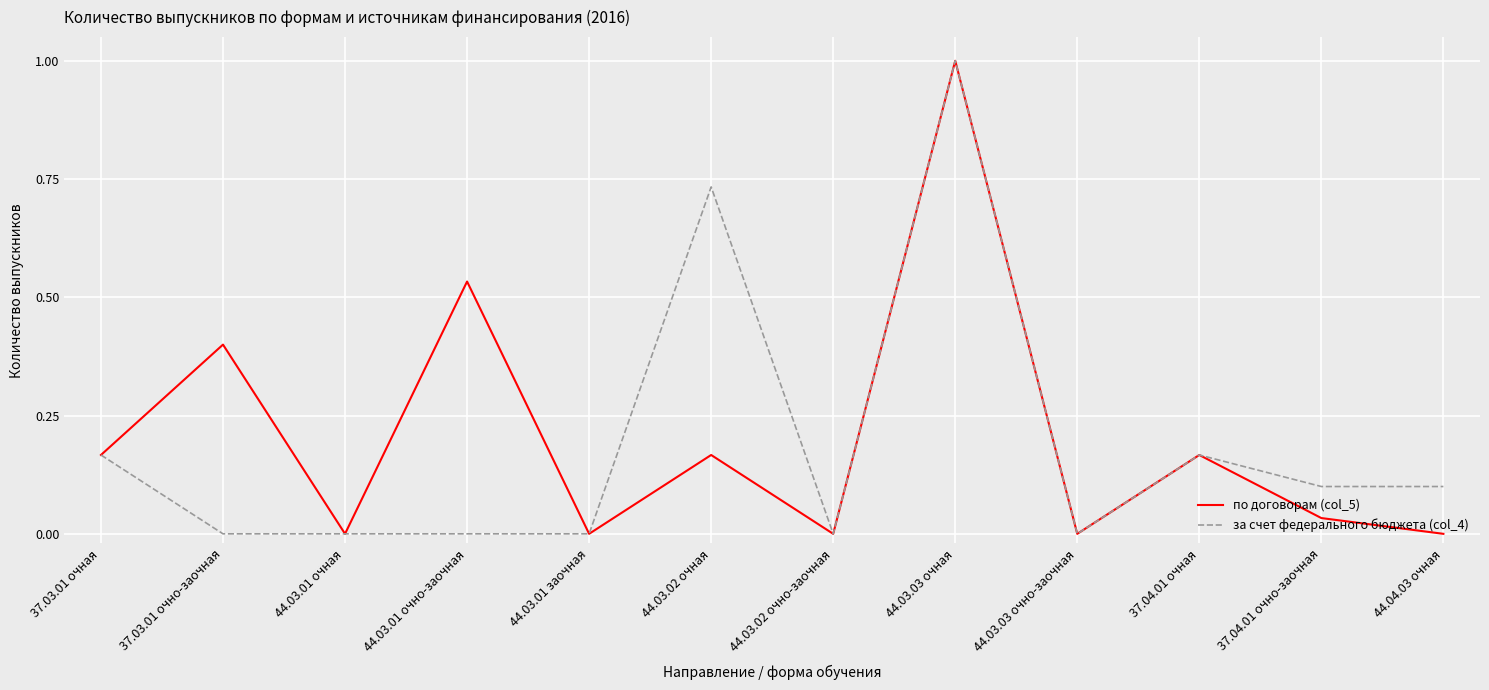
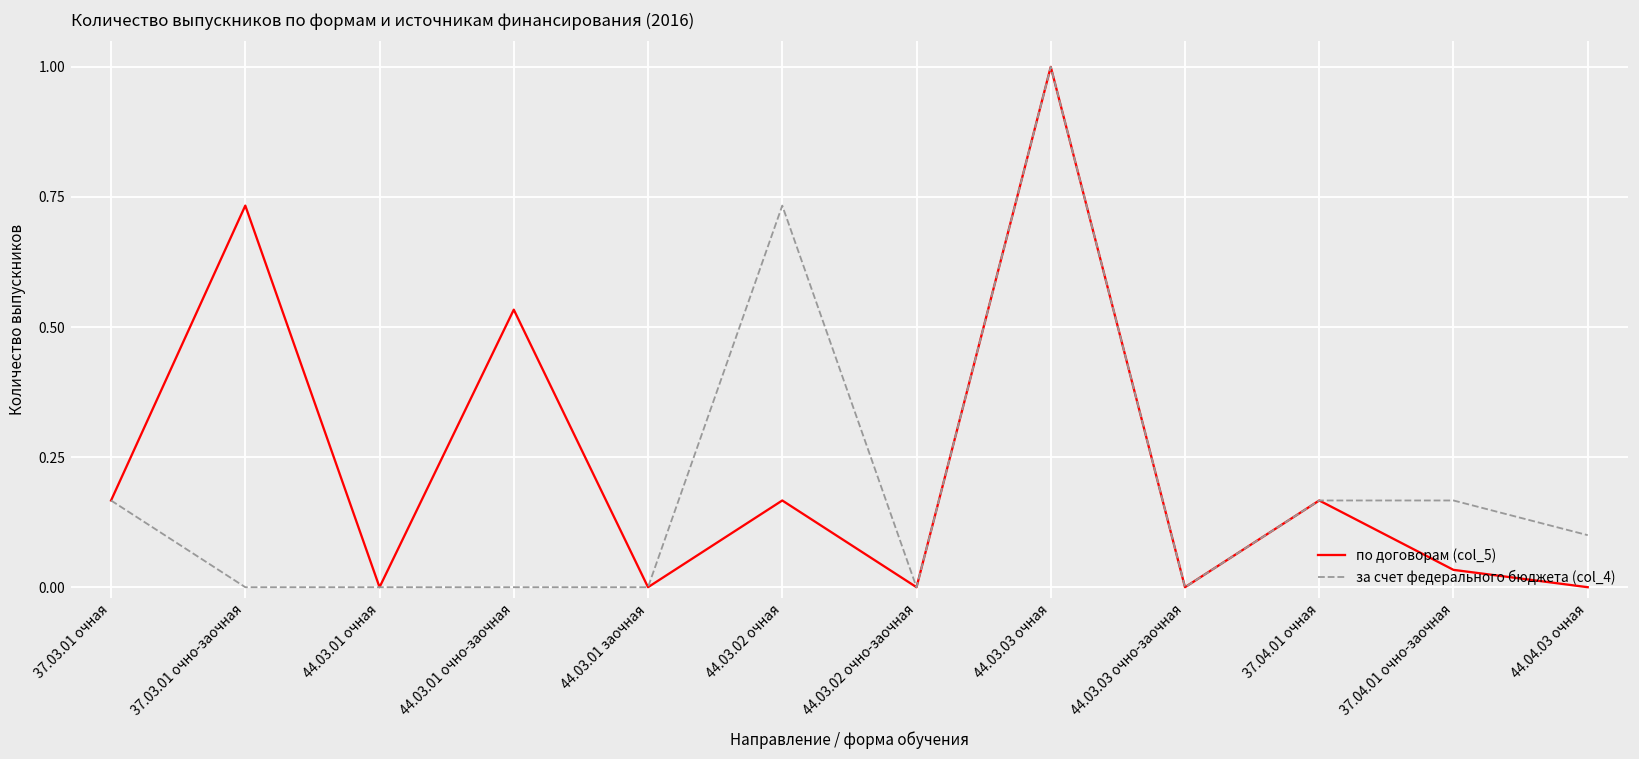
  {
    "по договорам (col_5)": {
-     "37.03.01 очно-заочная": 0.40,
+     "37.03.01 очно-заочная": 0.73,
      "44.03.01 очно-заочная": 0.53,
      "44.03.02 очная": 0.17,
      "37.04.01 очно-заочная": 0.03,
      "44.04.03 очная": 0.00
    },
    "за счет федерального бюджета (col_4)": {
      "37.03.01 очно-заочная": 0.00,
      "44.03.01 очно-заочная": 0.00,
      "44.03.02 очная": 0.73,
-     "37.04.01 очно-заочная": 0.10,
+     "37.04.01 очно-заочная": 0.17,
      "44.04.03 очная": 0.10
    }
  }
